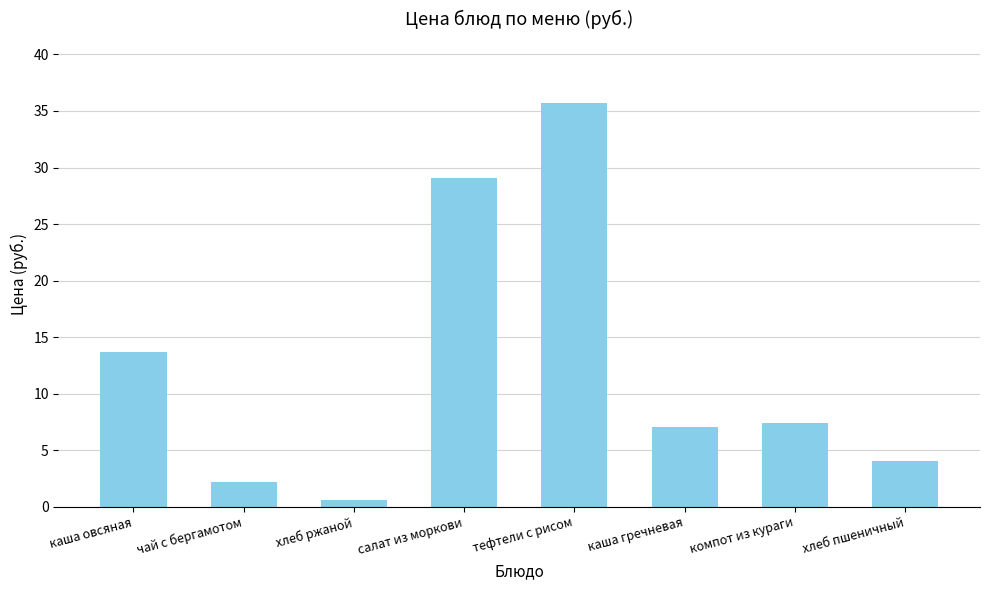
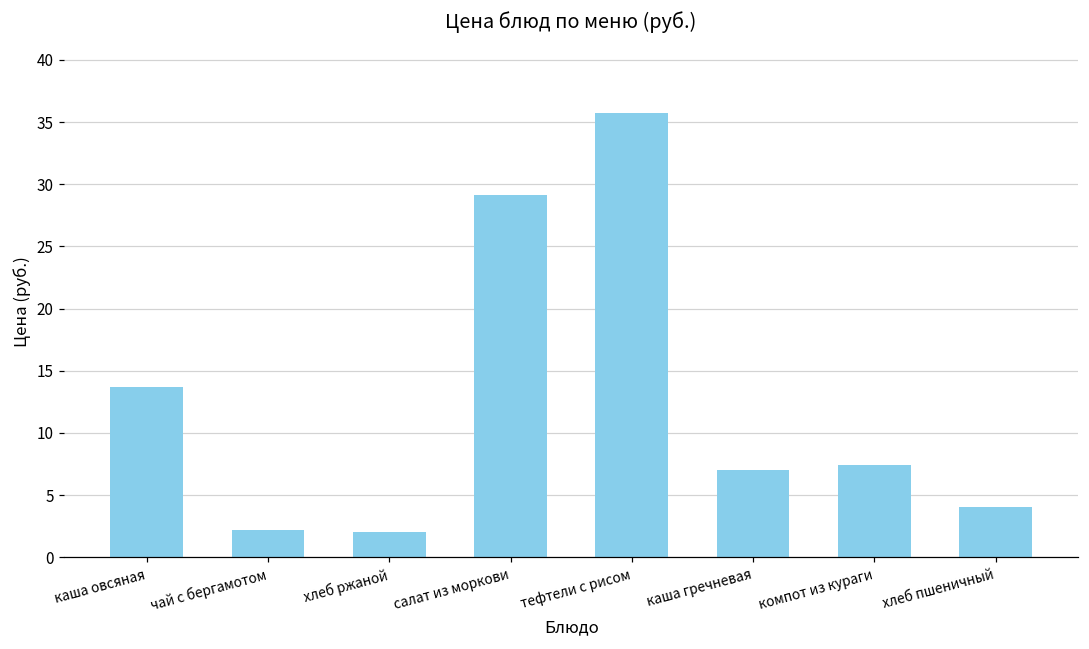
  {
    "каша овсяная": 13.7,
    "чай с бергамотом": 2.2,
-   "хлеб ржаной": 0.6,
+   "хлеб ржаной": 2.0,
    "салат из моркови": 29.1,
    "тефтели с рисом": 35.8,
    "каша гречневая": 7.1,
    "компот из кураги": 7.4,
    "хлеб пшеничный": 4.1
  }
